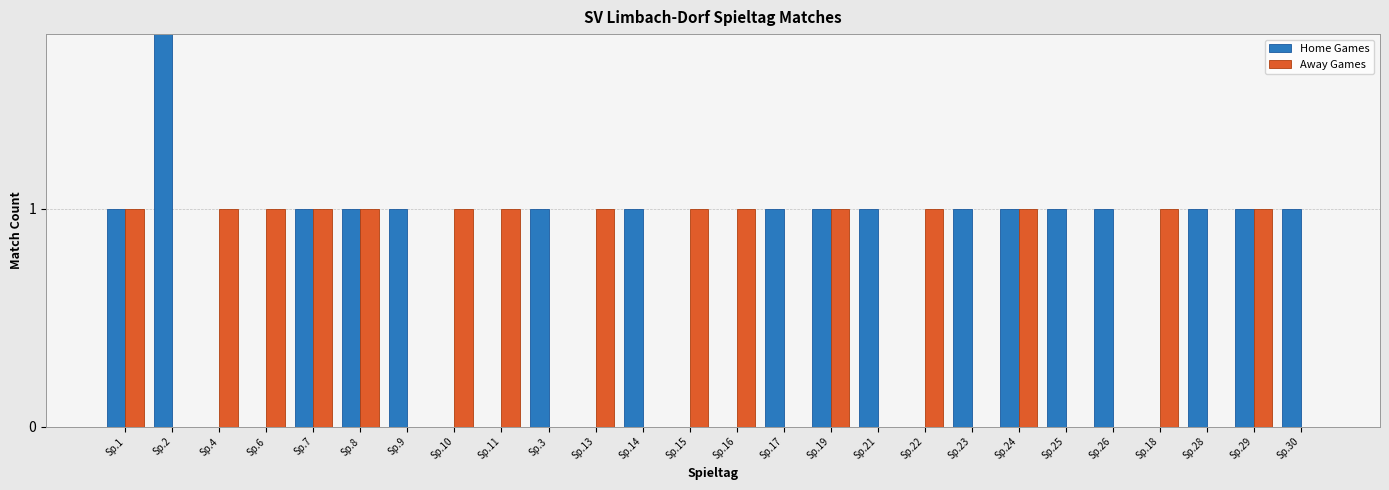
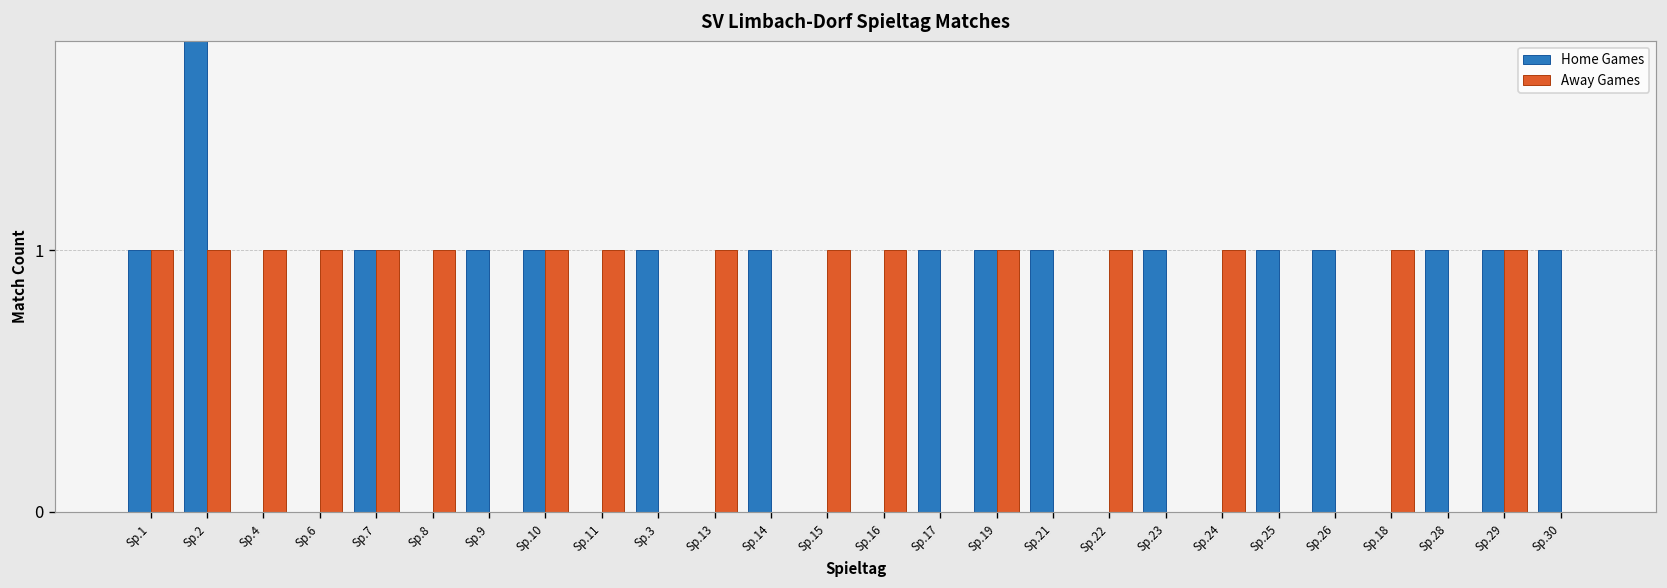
  {
    "Home Games": {
      "Sp.1": 1,
      "Sp.4": 0,
      "Sp.6": 0,
      "Sp.7": 1,
-     "Sp.8": 1,
+     "Sp.8": 0,
      "Sp.9": 1,
-     "Sp.10": 0,
+     "Sp.10": 1,
      "Sp.11": 0,
      "Sp.3": 1,
      "Sp.13": 0,
      "Sp.14": 1,
      "Sp.15": 0,
      "Sp.16": 0,
      "Sp.17": 1,
      "Sp.19": 1,
      "Sp.21": 1,
      "Sp.22": 0,
      "Sp.23": 1,
-     "Sp.24": 1,
+     "Sp.24": 0,
      "Sp.25": 1,
      "Sp.26": 1,
      "Sp.18": 0,
      "Sp.28": 1,
      "Sp.29": 1,
      "Sp.30": 1
    },
    "Away Games": {
      "Sp.1": 1,
-     "Sp.2": 0,
+     "Sp.2": 1,
      "Sp.4": 1,
      "Sp.6": 1,
      "Sp.7": 1,
      "Sp.8": 1,
      "Sp.9": 0,
      "Sp.10": 1,
      "Sp.11": 1,
      "Sp.3": 0,
      "Sp.13": 1,
      "Sp.14": 0,
      "Sp.15": 1,
      "Sp.16": 1,
      "Sp.17": 0,
      "Sp.19": 1,
      "Sp.21": 0,
      "Sp.22": 1,
      "Sp.23": 0,
      "Sp.24": 1,
      "Sp.25": 0,
      "Sp.26": 0,
      "Sp.18": 1,
      "Sp.28": 0,
      "Sp.29": 1,
      "Sp.30": 0
    }
  }
